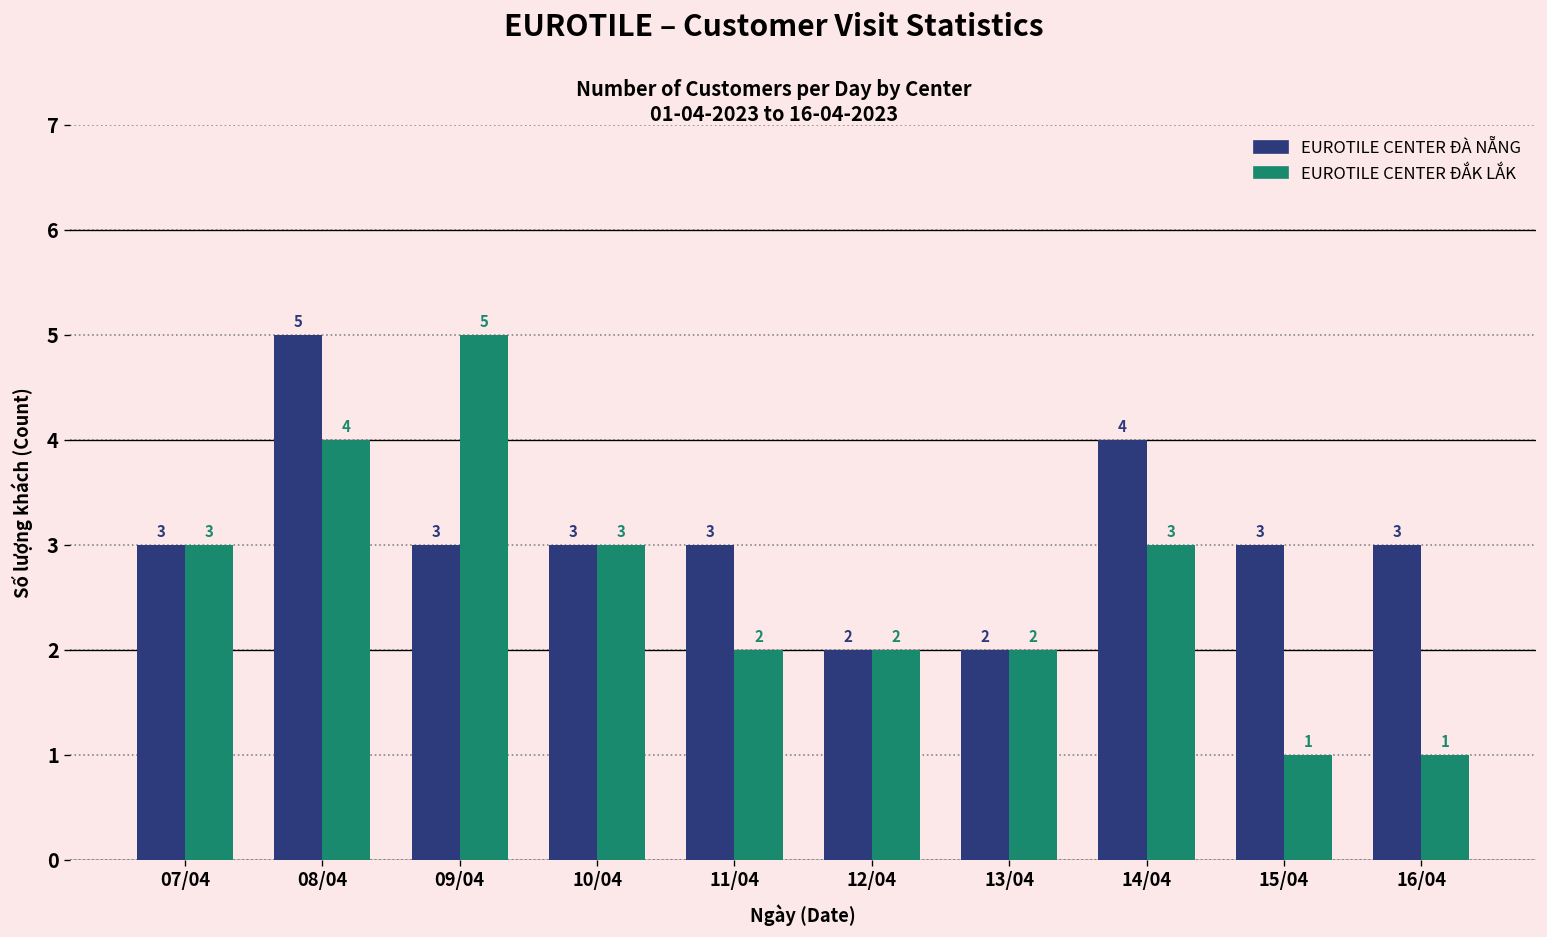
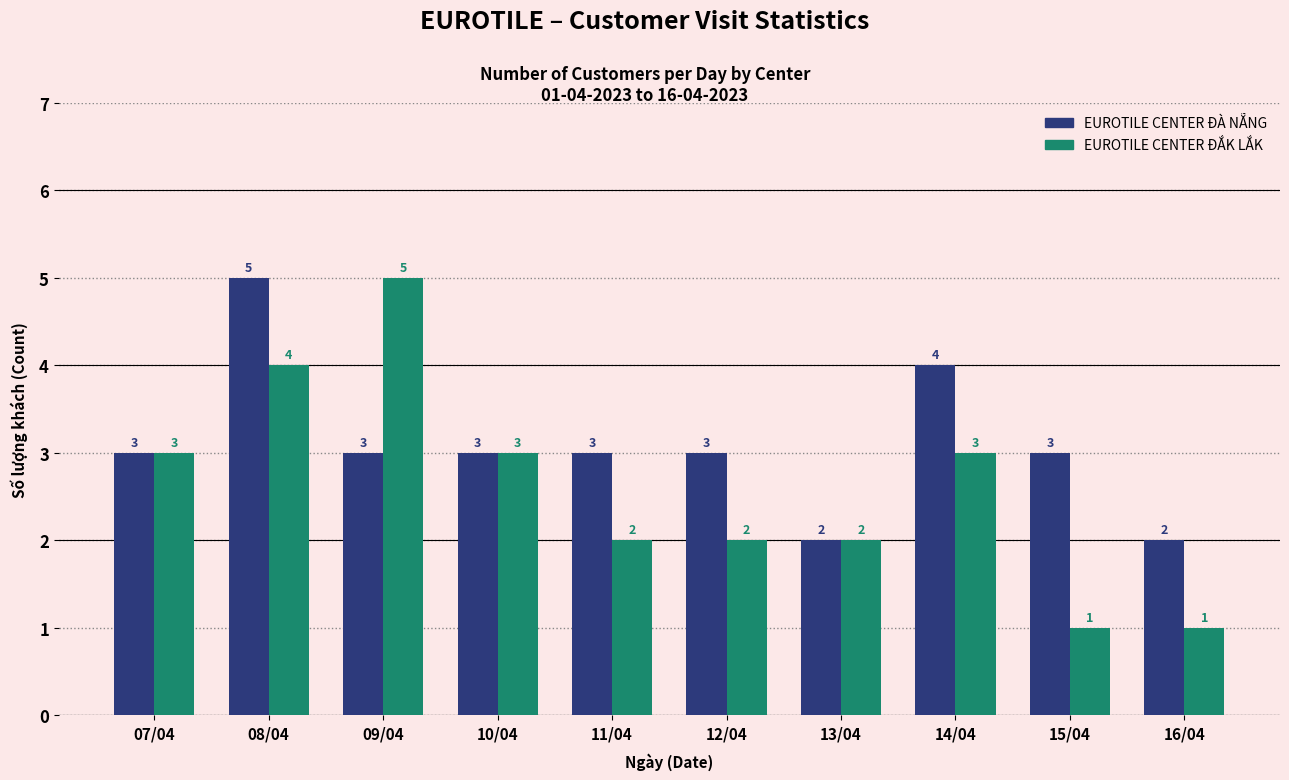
  {
    "EUROTILE CENTER ĐÀ NẴNG": {
      "07/04": 3,
      "08/04": 5,
      "09/04": 3,
      "10/04": 3,
      "11/04": 3,
-     "12/04": 2,
+     "12/04": 3,
      "13/04": 2,
      "14/04": 4,
      "15/04": 3,
-     "16/04": 3
+     "16/04": 2
    },
    "EUROTILE CENTER ĐẮK LẮK": {
      "07/04": 3,
      "08/04": 4,
      "09/04": 5,
      "10/04": 3,
      "11/04": 2,
      "12/04": 2,
      "13/04": 2,
      "14/04": 3,
      "15/04": 1,
      "16/04": 1
    }
  }
